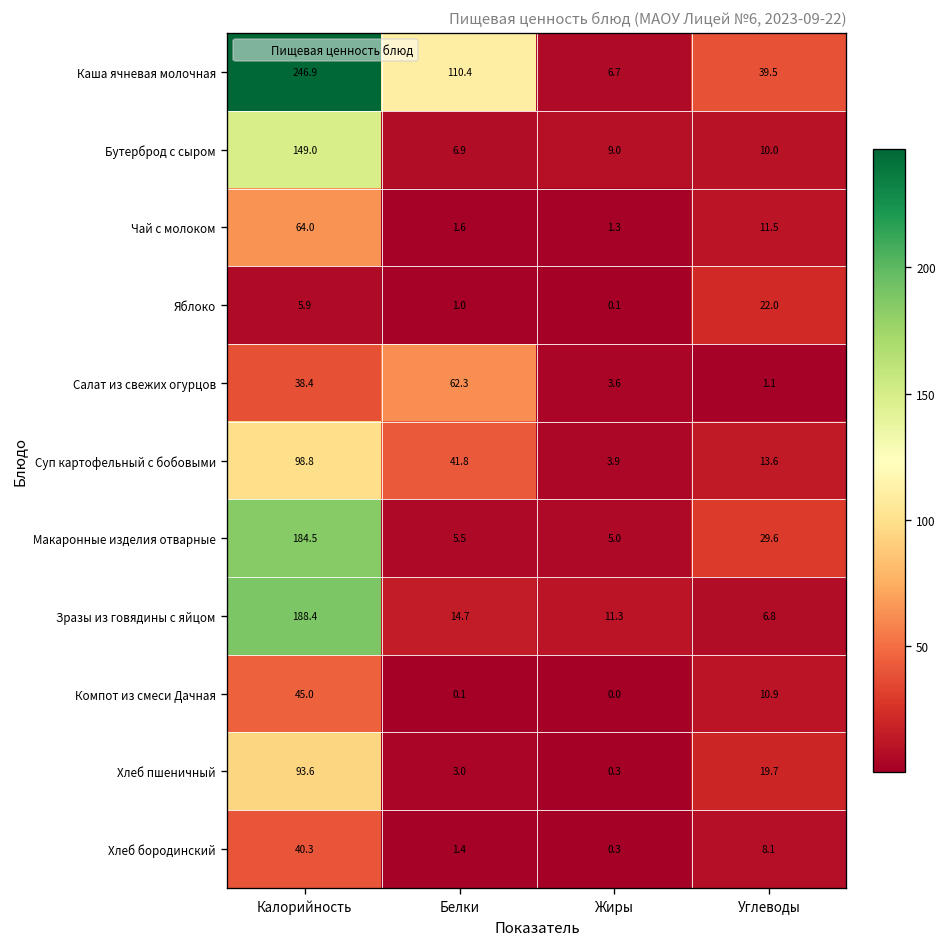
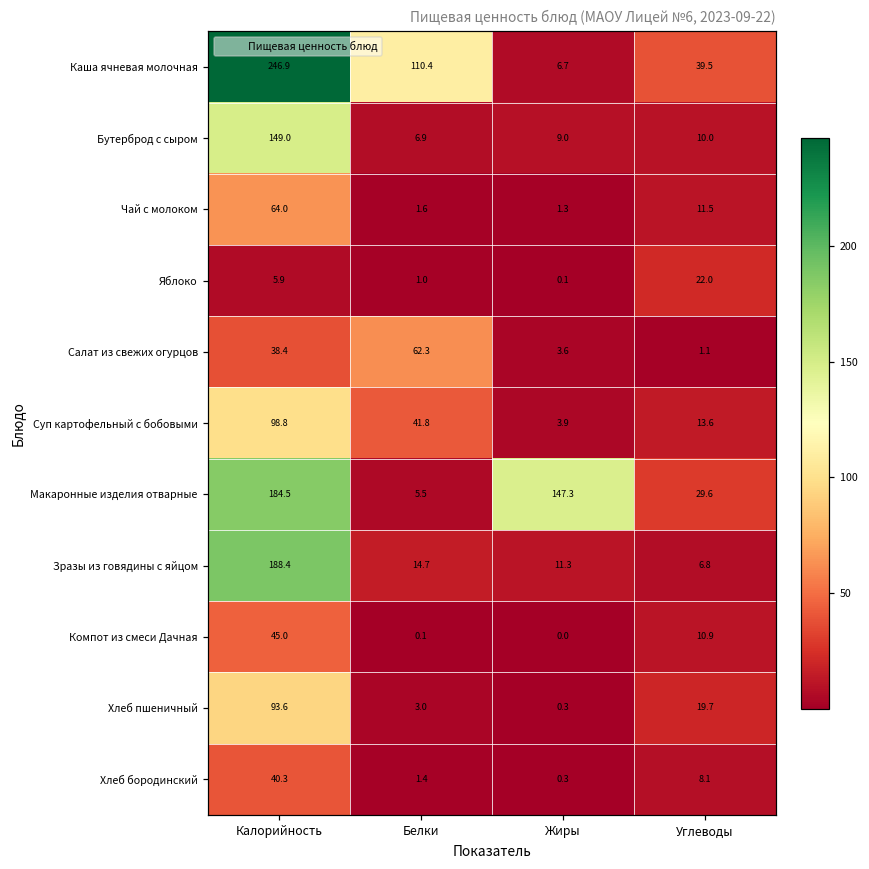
  {
    "Каша ячневая молочная": {
      "Калорийность": 246.9,
      "Белки": 110.4,
      "Жиры": 6.7,
      "Углеводы": 39.5
    },
    "Бутерброд с сыром": {
      "Калорийность": 149.0,
      "Белки": 6.9,
      "Жиры": 9.0,
      "Углеводы": 10.0
    },
    "Чай с молоком": {
      "Калорийность": 64.0,
      "Белки": 1.6,
      "Жиры": 1.3,
      "Углеводы": 11.5
    },
    "Яблоко": {
      "Калорийность": 5.9,
      "Белки": 1.0,
      "Жиры": 0.1,
      "Углеводы": 22.0
    },
    "Салат из свежих огурцов": {
      "Калорийность": 38.4,
      "Белки": 62.3,
      "Жиры": 3.6,
      "Углеводы": 1.1
    },
    "Суп картофельный с бобовыми": {
      "Калорийность": 98.8,
      "Белки": 41.8,
      "Жиры": 3.9,
      "Углеводы": 13.6
    },
    "Макаронные изделия отварные": {
      "Калорийность": 184.5,
      "Белки": 5.5,
-     "Жиры": 5.0,
+     "Жиры": 147.3,
      "Углеводы": 29.6
    },
    "Зразы из говядины с яйцом": {
      "Калорийность": 188.4,
      "Белки": 14.7,
      "Жиры": 11.3,
      "Углеводы": 6.8
    },
    "Компот из смеси Дачная": {
      "Калорийность": 45.0,
      "Белки": 0.1,
      "Жиры": 0.0,
      "Углеводы": 10.9
    },
    "Хлеб пшеничный": {
      "Калорийность": 93.6,
      "Белки": 3.0,
      "Жиры": 0.3,
      "Углеводы": 19.7
    },
    "Хлеб бородинский": {
      "Калорийность": 40.3,
      "Белки": 1.4,
      "Жиры": 0.3,
      "Углеводы": 8.1
    }
  }
